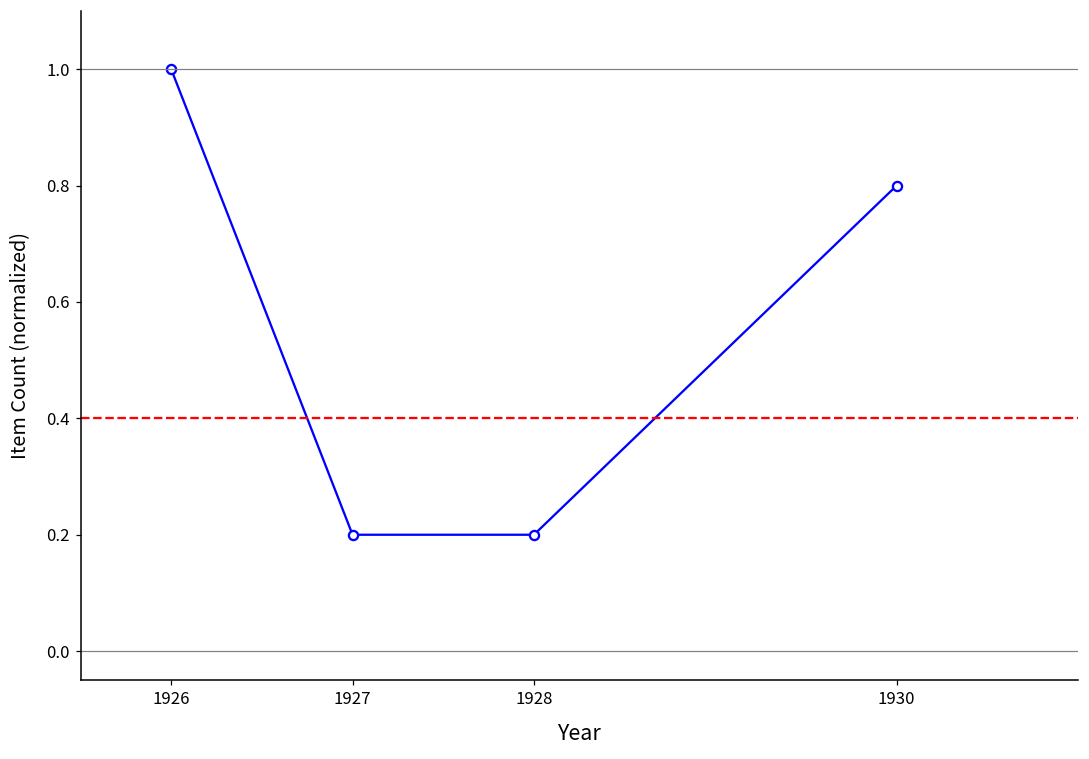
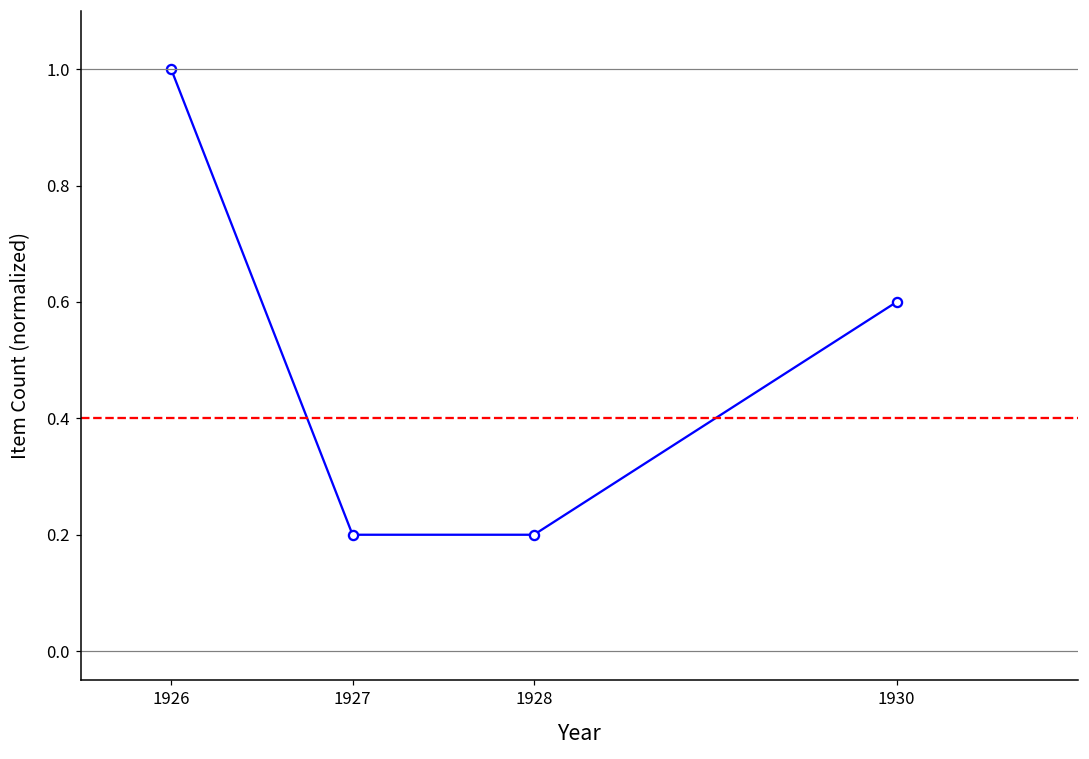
  {
    "1926": 1.00,
    "1927": 0.20,
    "1928": 0.20,
-   "1930": 0.80
+   "1930": 0.60
  }
